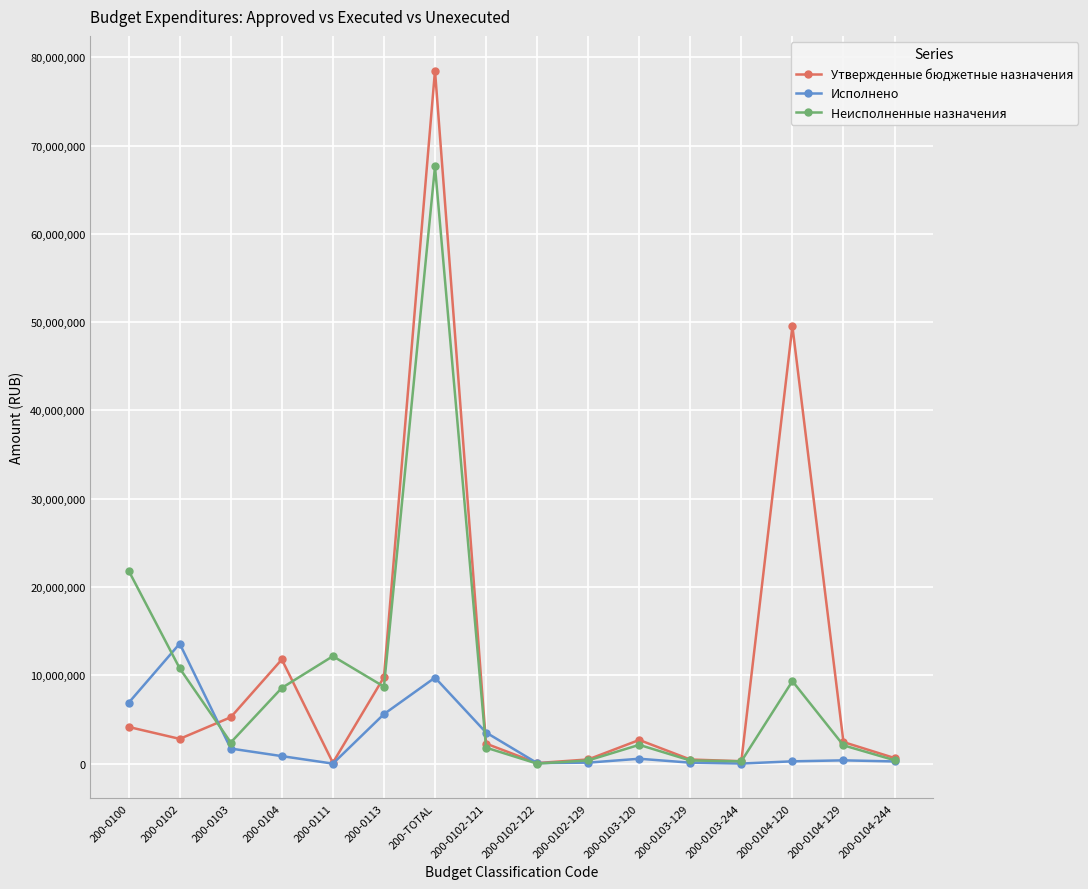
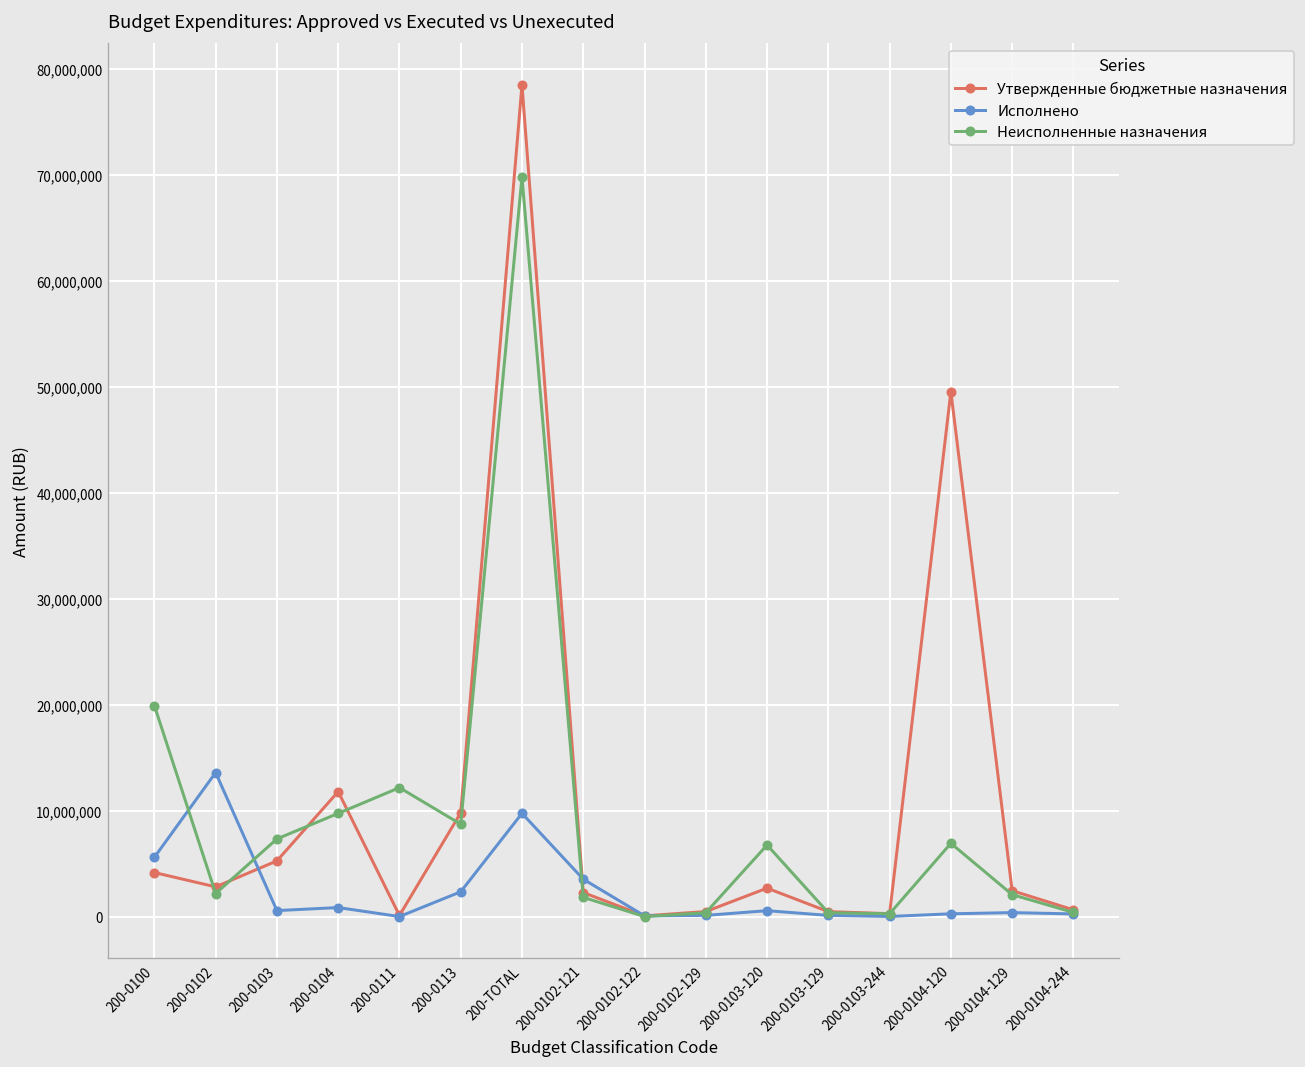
  {
    "Утвержденные бюджетные назначения": {
      "200-0100": "4,000,000",
      "200-0102": "3,000,000",
      "200-0103": "5,000,000",
      "200-0104": "12,000,000",
      "200-0113": "10,000,000",
      "200-TOTAL": "78,000,000",
      "200-0102-121": "2,000,000",
      "200-0103-120": "3,000,000",
      "200-0104-120": "50,000,000",
      "200-0104-129": "2,000,000"
    },
    "Исполнено": {
-     "200-0100": "7,000,000",
+     "200-0100": "6,000,000",
      "200-0102": "14,000,000",
-     "200-0103": "2,000,000",
+     "200-0103": "1,000,000",
      "200-0104": "1,000,000",
-     "200-0113": "6,000,000",
+     "200-0113": "2,000,000",
      "200-TOTAL": "10,000,000",
      "200-0102-121": "4,000,000",
      "200-0103-120": "1,000,000",
      "200-0104-120": "0",
      "200-0104-129": "0"
    },
    "Неисполненные назначения": {
-     "200-0100": "22,000,000",
-     "200-0102": "11,000,000",
-     "200-0103": "2,000,000",
-     "200-0104": "9,000,000",
+     "200-0100": "20,000,000",
+     "200-0102": "2,000,000",
+     "200-0103": "7,000,000",
+     "200-0104": "10,000,000",
      "200-0111": "12,000,000",
      "200-0113": "9,000,000",
-     "200-TOTAL": "68,000,000",
+     "200-TOTAL": "70,000,000",
      "200-0102-121": "2,000,000",
-     "200-0103-120": "2,000,000",
-     "200-0104-120": "9,000,000",
+     "200-0103-120": "7,000,000",
+     "200-0104-120": "7,000,000",
      "200-0104-129": "2,000,000"
    }
  }
